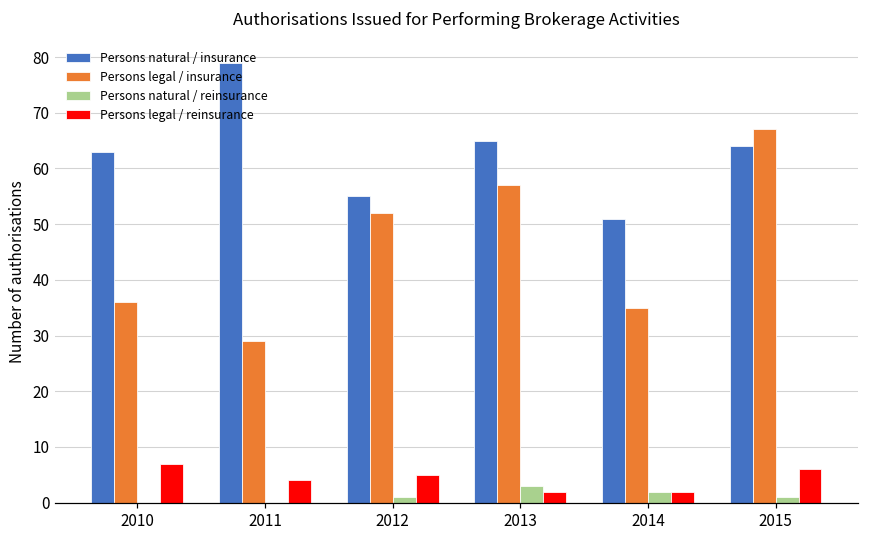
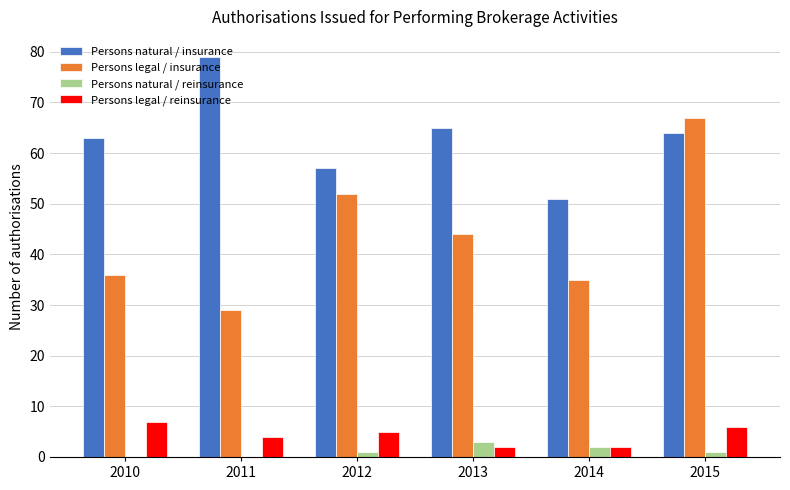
  {
    "Persons natural / insurance": {
      "2010": 63,
      "2011": 79,
-     "2012": 55,
+     "2012": 57,
      "2013": 65,
      "2014": 51,
      "2015": 64
    },
    "Persons legal / insurance": {
      "2010": 36,
      "2011": 29,
      "2012": 52,
-     "2013": 57,
+     "2013": 44,
      "2014": 35,
      "2015": 67
    },
    "Persons natural / reinsurance": {
      "2010": 0,
      "2011": 0,
      "2012": 1,
      "2013": 3,
      "2014": 2,
      "2015": 1
    },
    "Persons legal / reinsurance": {
      "2010": 7,
      "2011": 4,
      "2012": 5,
      "2013": 2,
      "2014": 2,
      "2015": 6
    }
  }
